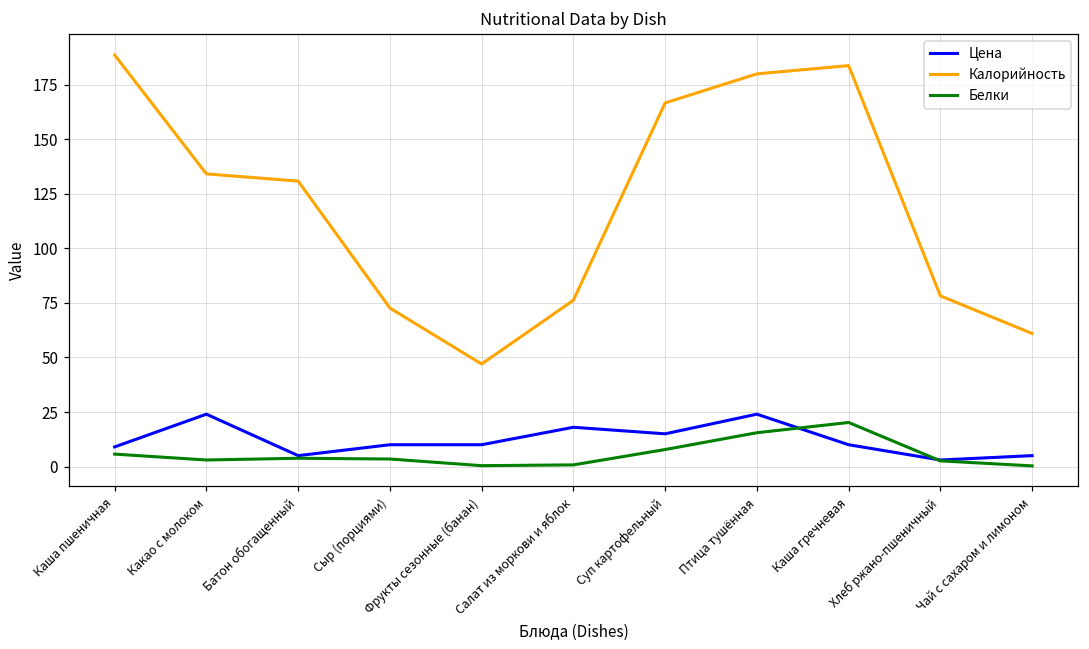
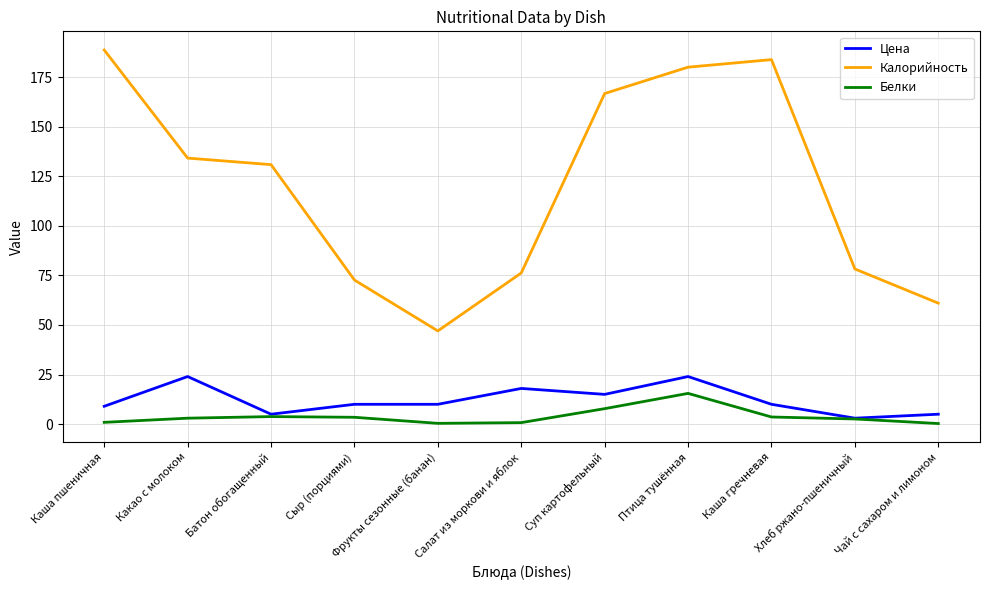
  {
    "Цена": {
      "Каша пшеничная": 9,
      "Какао с молоком": 24,
      "Сыр (порциями)": 10,
      "Фрукты сезонные (банан)": 10,
      "Салат из моркови и яблок": 18,
      "Суп картофельный": 15,
      "Птица тушённая": 24,
      "Каша гречневая": 10,
      "Чай с сахаром и лимоном": 5
    },
    "Калорийность": {
      "Каша пшеничная": 189,
      "Какао с молоком": 134,
      "Батон обогащенный": 131,
      "Сыр (порциями)": 73,
      "Фрукты сезонные (банан)": 47,
      "Салат из моркови и яблок": 76,
      "Суп картофельный": 167,
      "Птица тушённая": 180,
      "Каша гречневая": 184,
      "Хлеб ржано-пшеничный": 78,
      "Чай с сахаром и лимоном": 61
    },
    "Белки": {
-     "Каша пшеничная": 6,
+     "Каша пшеничная": 1,
      "Какао с молоком": 3,
      "Сыр (порциями)": 3,
      "Фрукты сезонные (банан)": 0,
      "Салат из моркови и яблок": 1,
      "Суп картофельный": 8,
      "Птица тушённая": 16,
-     "Каша гречневая": 20,
+     "Каша гречневая": 4,
      "Чай с сахаром и лимоном": 0
    }
  }
